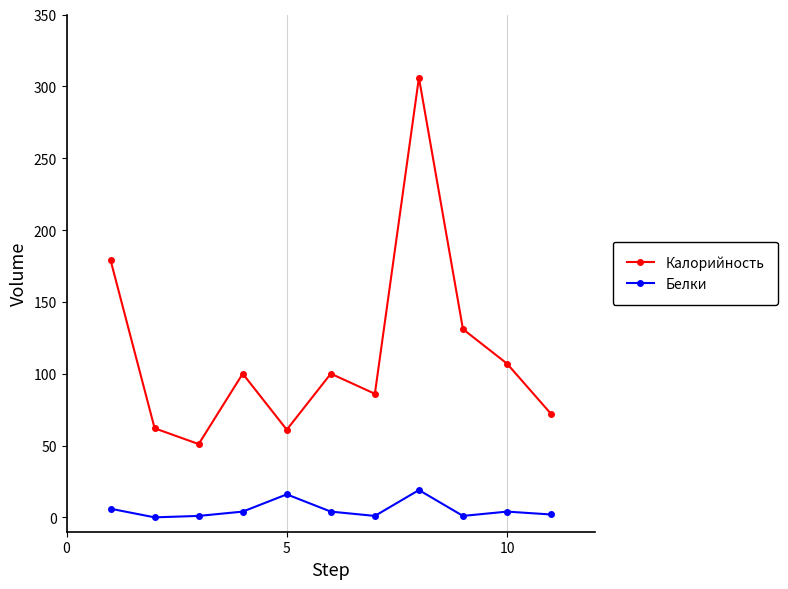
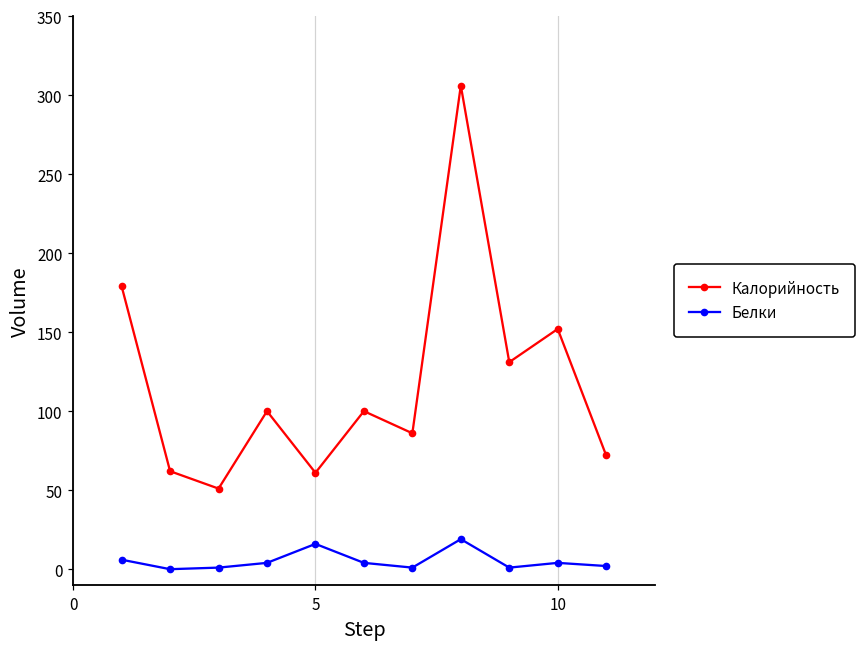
  {
    "Калорийность": {
      "5": 61,
-     "10": 107
+     "10": 152
    },
    "Белки": {
      "5": 16,
      "10": 4
    }
  }
